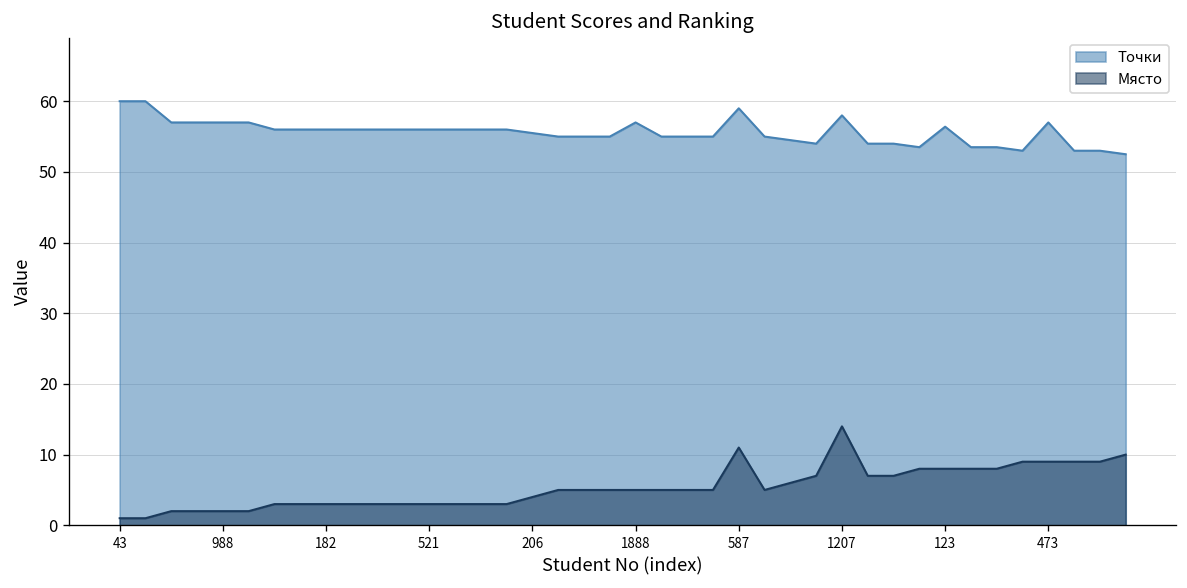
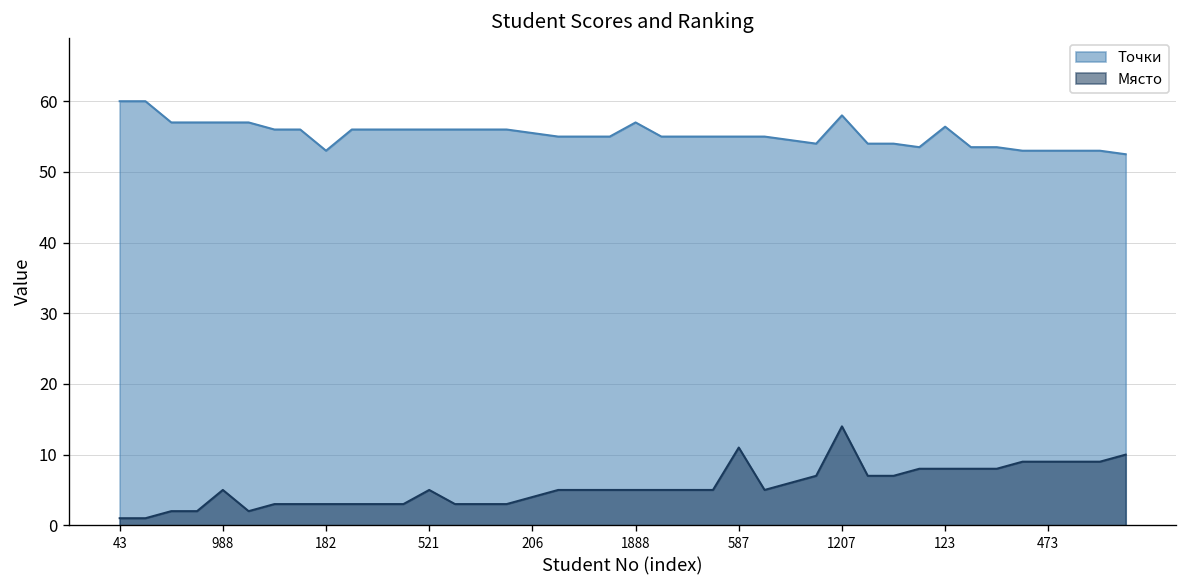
  {
    "Точки": {
      "43": 60,
      "988": 57,
-     "182": 56,
+     "182": 53,
      "521": 56,
      "206": 56,
      "1888": 57,
-     "587": 59,
+     "587": 55,
      "1207": 58,
      "123": 56,
-     "473": 57
+     "473": 53
    },
    "Място": {
      "43": 1,
-     "988": 2,
+     "988": 5,
      "182": 3,
-     "521": 3,
+     "521": 5,
      "206": 4,
      "1888": 5,
      "587": 11,
      "1207": 14,
      "123": 8,
      "473": 9
    }
  }
